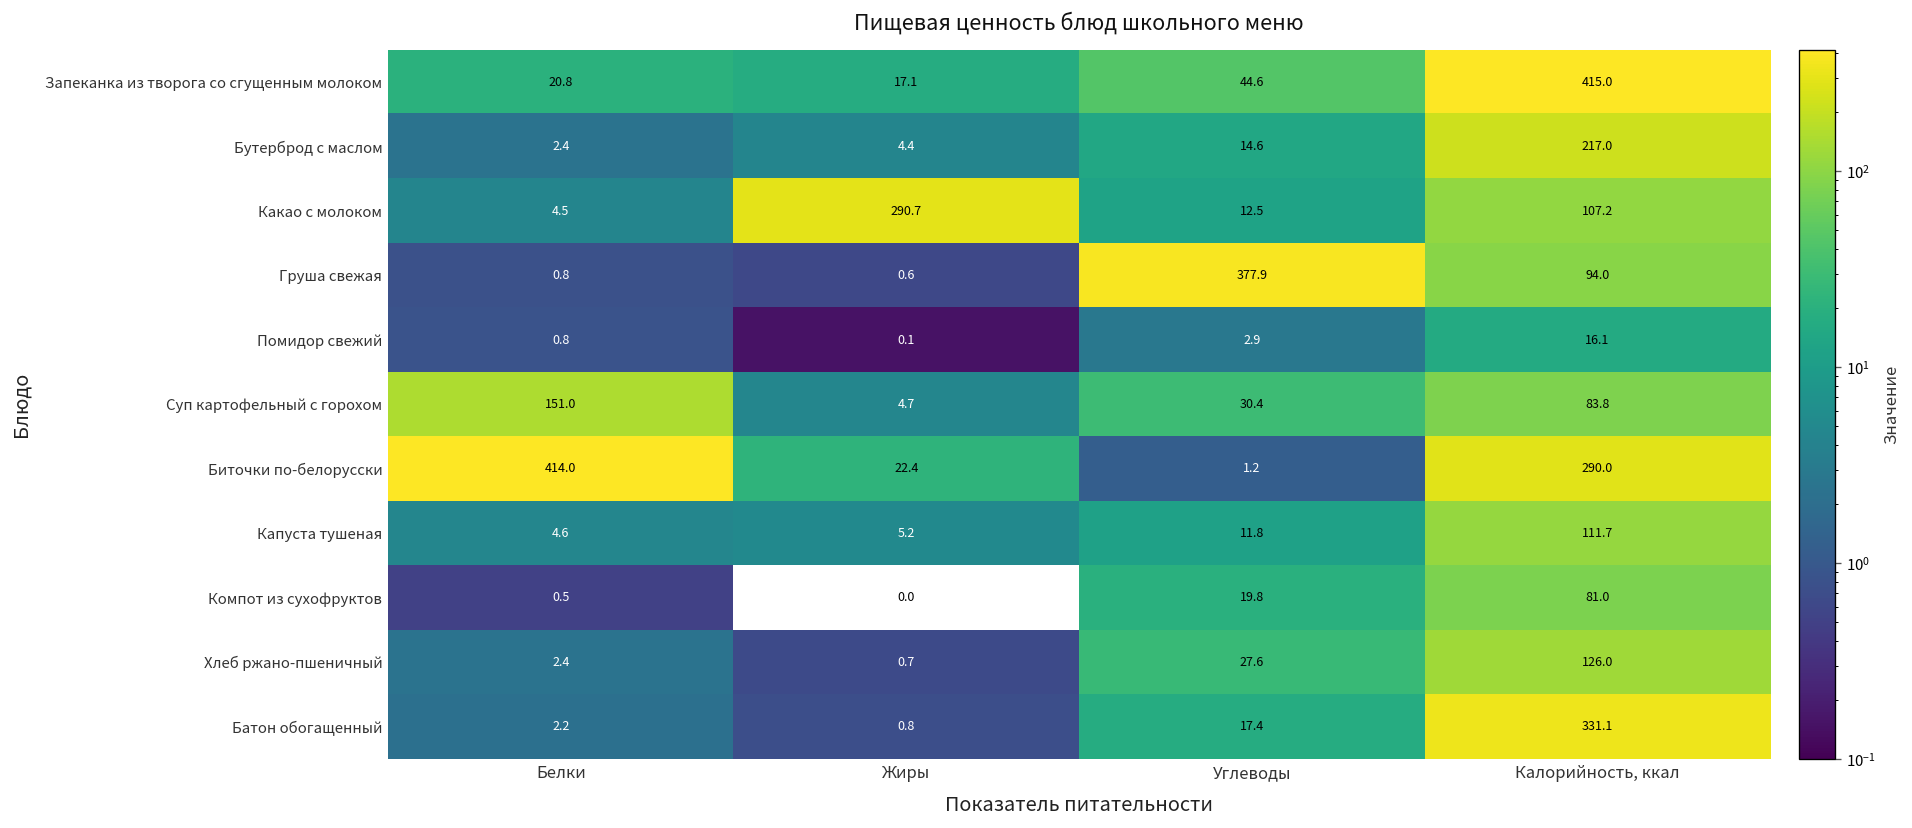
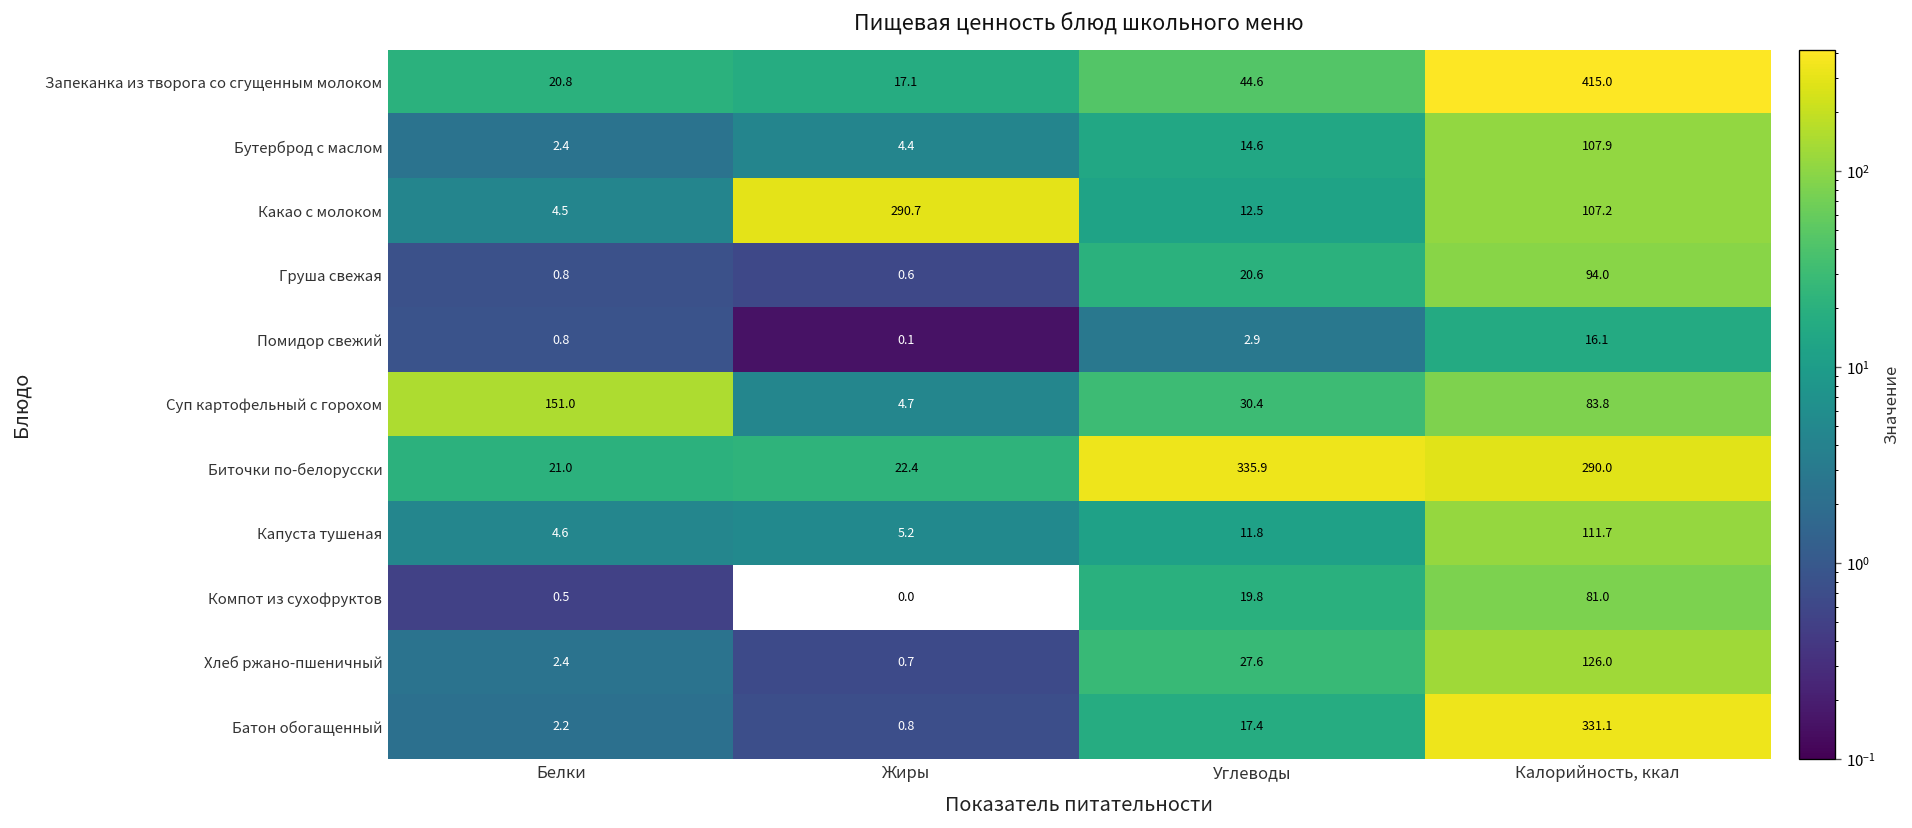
  {
    "Запеканка из творога со сгущенным молоком": {
      "Белки": 20.8,
      "Жиры": 17.1,
      "Углеводы": 44.6,
      "Калорийность, ккал": 415.0
    },
    "Бутерброд с маслом": {
      "Белки": 2.4,
      "Жиры": 4.4,
      "Углеводы": 14.6,
-     "Калорийность, ккал": 217.0
+     "Калорийность, ккал": 107.9
    },
    "Какао с молоком": {
      "Белки": 4.5,
      "Жиры": 290.7,
      "Углеводы": 12.5,
      "Калорийность, ккал": 107.2
    },
    "Груша свежая": {
      "Белки": 0.8,
      "Жиры": 0.6,
-     "Углеводы": 377.9,
+     "Углеводы": 20.6,
      "Калорийность, ккал": 94.0
    },
    "Помидор свежий": {
      "Белки": 0.8,
      "Жиры": 0.1,
      "Углеводы": 2.9,
      "Калорийность, ккал": 16.1
    },
    "Суп картофельный с горохом": {
      "Белки": 151.0,
      "Жиры": 4.7,
      "Углеводы": 30.4,
      "Калорийность, ккал": 83.8
    },
    "Биточки по-белорусски": {
-     "Белки": 414.0,
+     "Белки": 21.0,
      "Жиры": 22.4,
-     "Углеводы": 1.2,
+     "Углеводы": 335.9,
      "Калорийность, ккал": 290.0
    },
    "Капуста тушеная": {
      "Белки": 4.6,
      "Жиры": 5.2,
      "Углеводы": 11.8,
      "Калорийность, ккал": 111.7
    },
    "Компот из сухофруктов": {
      "Белки": 0.5,
      "Жиры": 0.0,
      "Углеводы": 19.8,
      "Калорийность, ккал": 81.0
    },
    "Хлеб ржано-пшеничный": {
      "Белки": 2.4,
      "Жиры": 0.7,
      "Углеводы": 27.6,
      "Калорийность, ккал": 126.0
    },
    "Батон обогащенный": {
      "Белки": 2.2,
      "Жиры": 0.8,
      "Углеводы": 17.4,
      "Калорийность, ккал": 331.1
    }
  }
